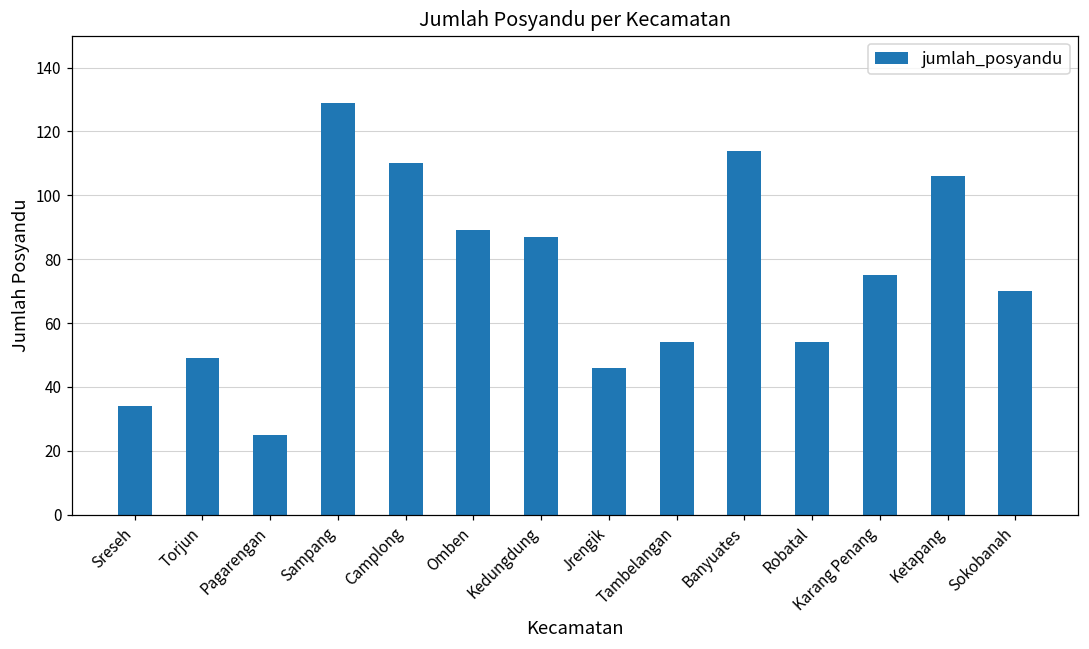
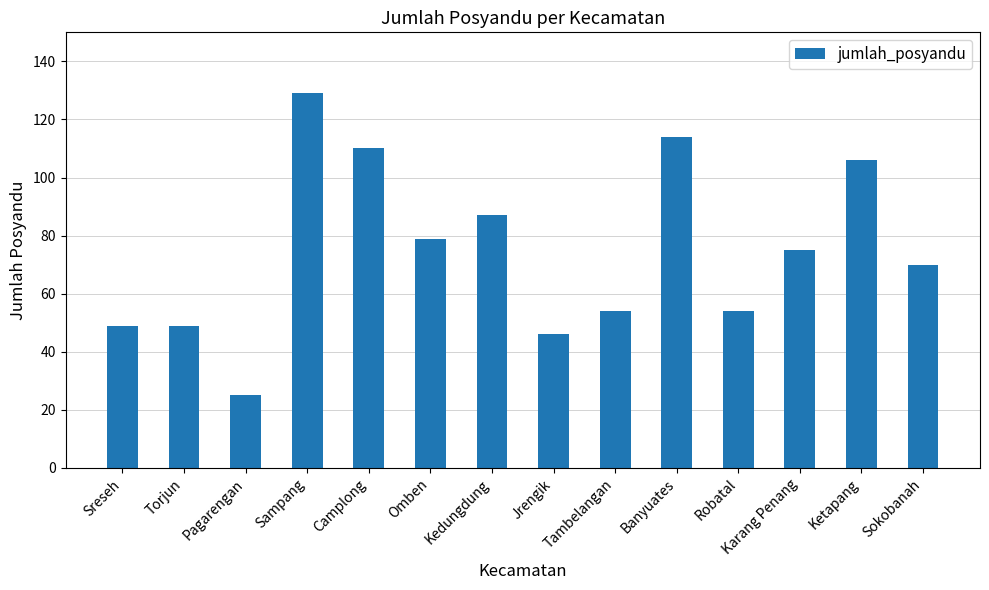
  {
-   "Sreseh": 34,
+   "Sreseh": 49,
    "Torjun": 49,
    "Pagarengan": 25,
    "Sampang": 129,
    "Camplong": 110,
-   "Omben": 89,
+   "Omben": 79,
    "Kedungdung": 87,
    "Jrengik": 46,
    "Tambelangan": 54,
    "Banyuates": 114,
    "Robatal": 54,
    "Karang Penang": 75,
    "Ketapang": 106,
    "Sokobanah": 70
  }
